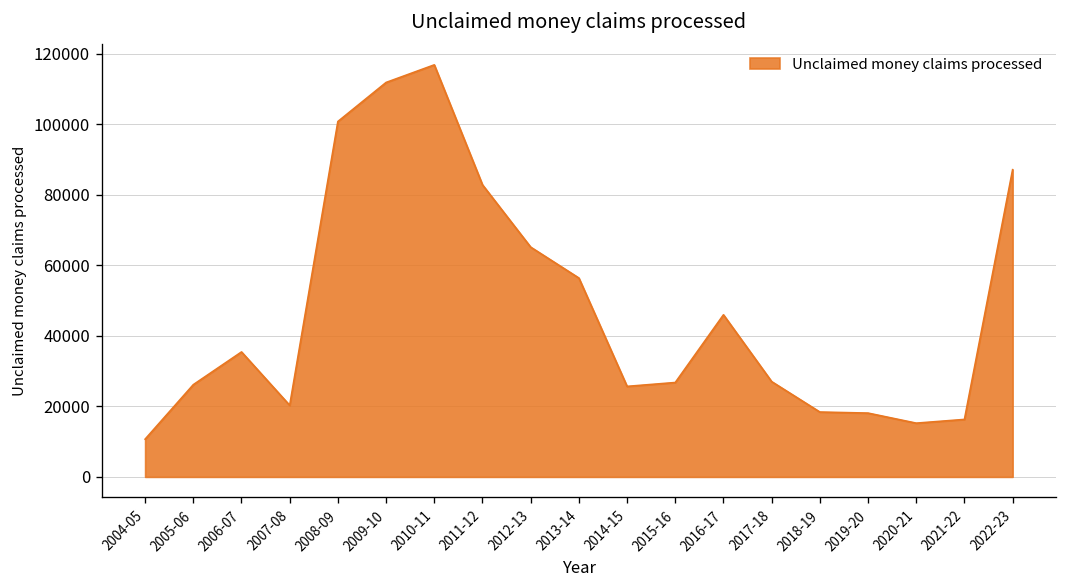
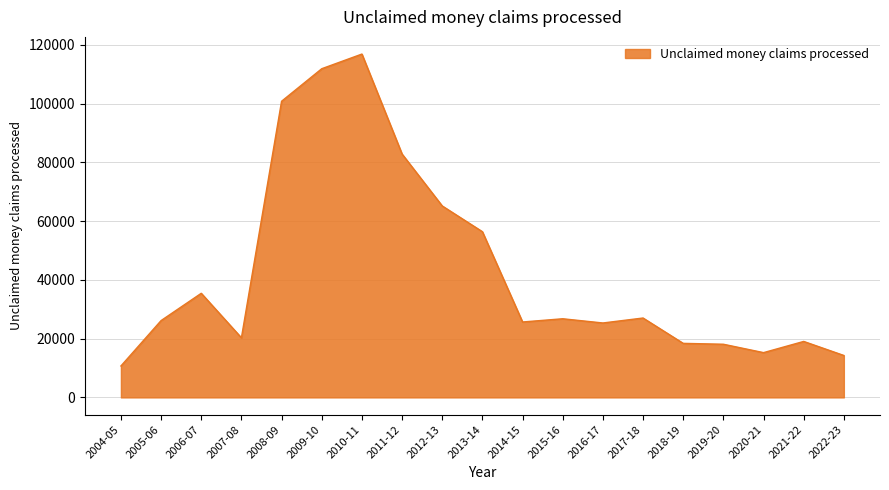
  {
    "2004-05": 11000,
    "2005-06": 26000,
    "2006-07": 35000,
    "2007-08": 20000,
    "2008-09": 101000,
    "2009-10": 112000,
    "2010-11": 117000,
    "2011-12": 83000,
    "2012-13": 65000,
    "2013-14": 56000,
    "2014-15": 26000,
    "2015-16": 27000,
-   "2016-17": 46000,
+   "2016-17": 25000,
    "2017-18": 27000,
    "2018-19": 18000,
    "2019-20": 18000,
    "2020-21": 15000,
-   "2021-22": 16000,
-   "2022-23": 87000
+   "2021-22": 19000,
+   "2022-23": 14000
  }
